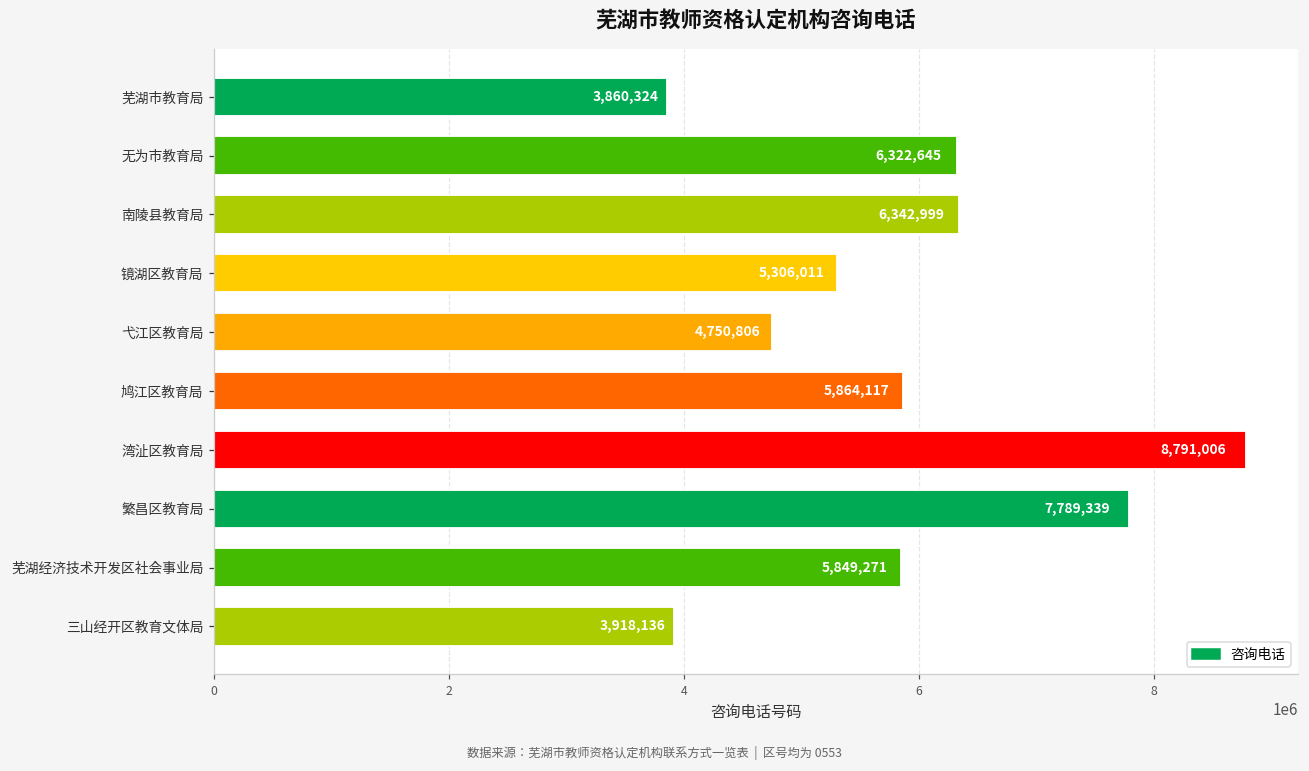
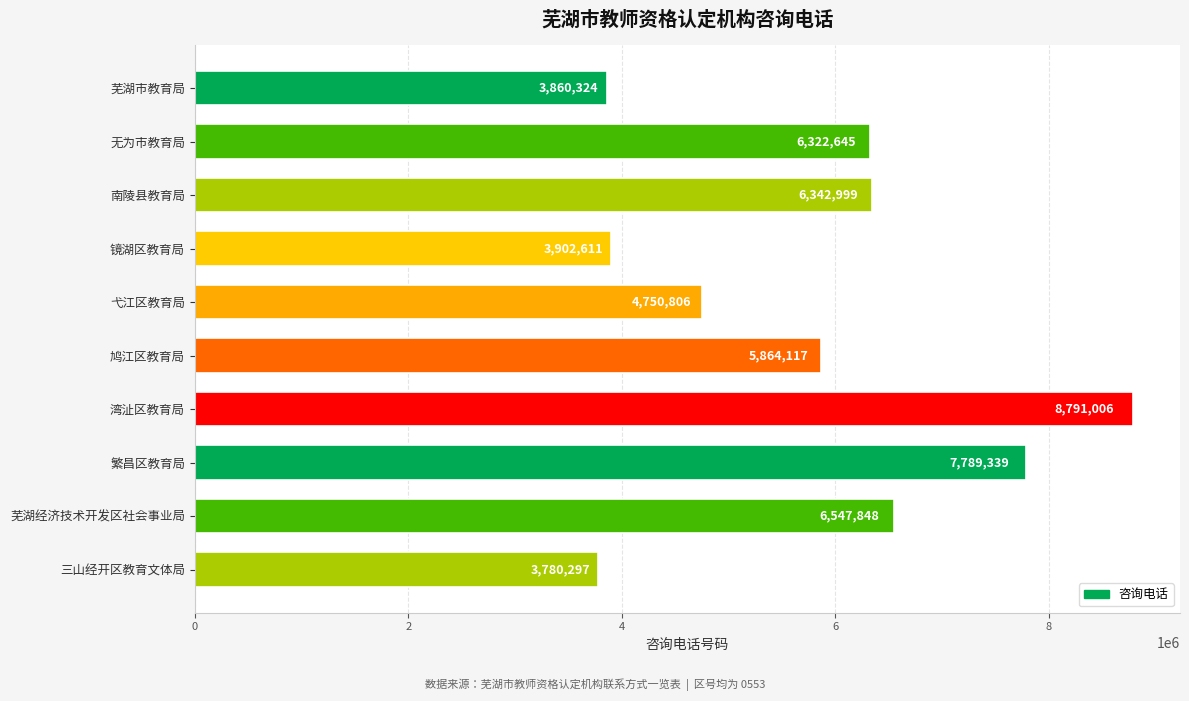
  {
    "芜湖市教育局": "3,860,324",
    "无为市教育局": "6,322,645",
    "南陵县教育局": "6,342,999",
-   "镜湖区教育局": "5,306,011",
+   "镜湖区教育局": "3,902,611",
    "弋江区教育局": "4,750,806",
    "鸠江区教育局": "5,864,117",
    "湾沚区教育局": "8,791,006",
    "繁昌区教育局": "7,789,339",
-   "芜湖经济技术开发区社会事业局": "5,849,271",
-   "三山经开区教育文体局": "3,918,136"
+   "芜湖经济技术开发区社会事业局": "6,547,848",
+   "三山经开区教育文体局": "3,780,297"
  }
